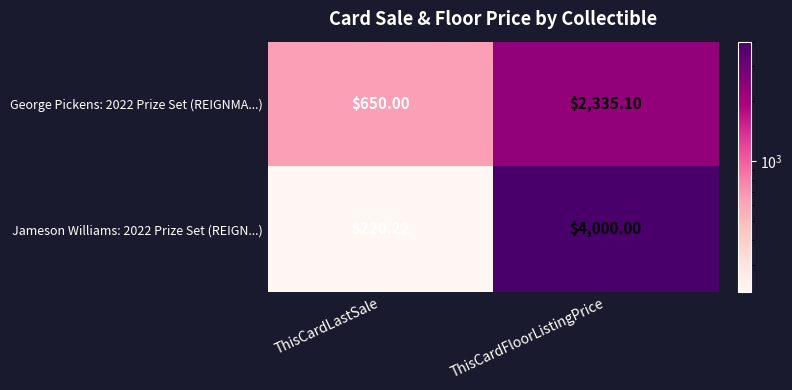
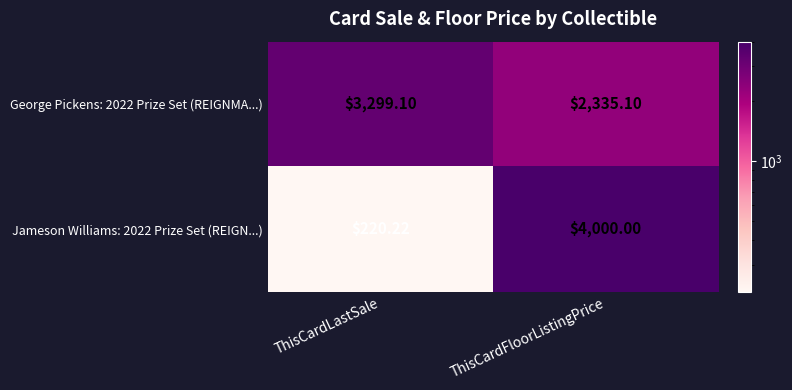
  {
    "George Pickens: 2022 Prize Set (REIGNMA...)": {
-     "ThisCardLastSale": "$650.00",
+     "ThisCardLastSale": "$3,299.10",
      "ThisCardFloorListingPrice": "$2,335.10"
    },
    "Jameson Williams: 2022 Prize Set (REIGN...)": {
      "ThisCardFloorListingPrice": "$4,000.00"
    }
  }
